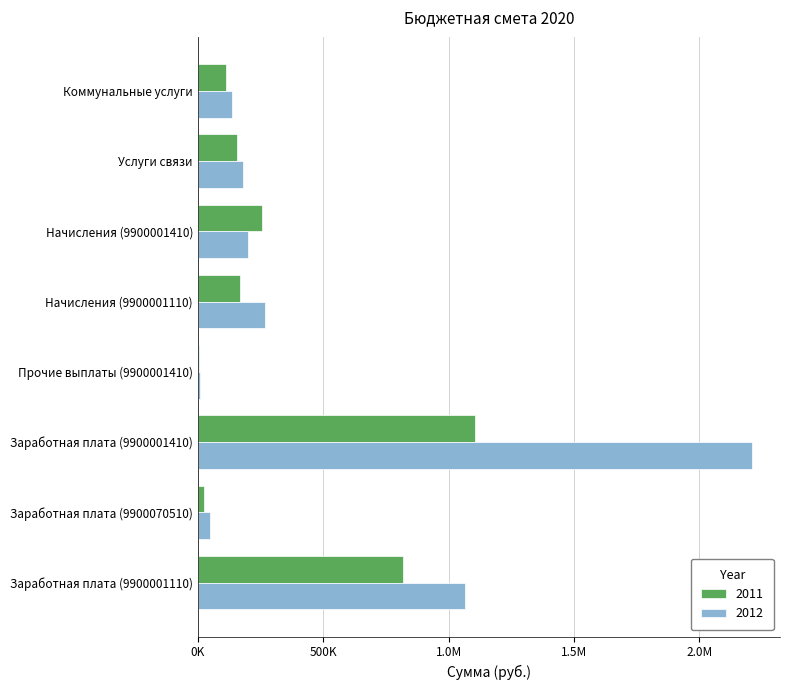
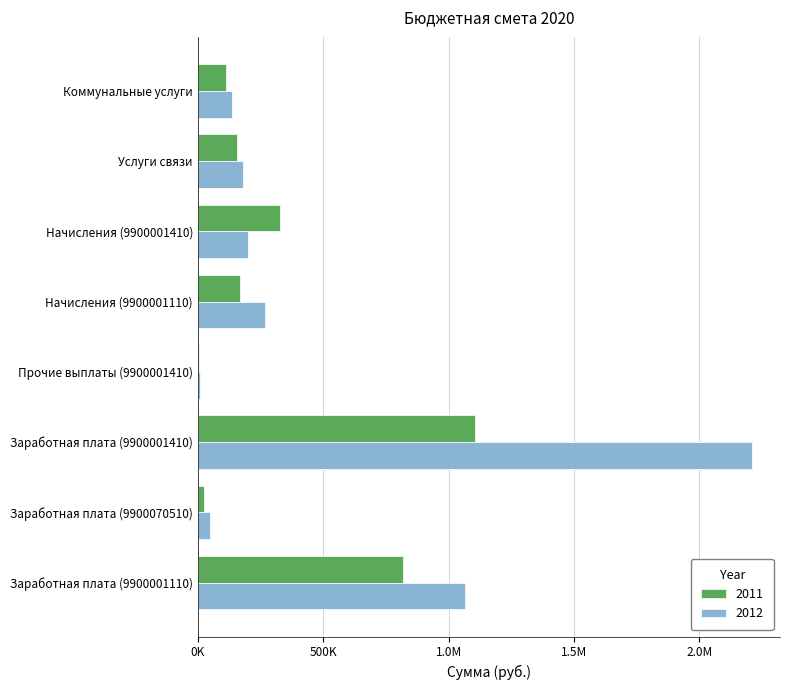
  {
    "2011": {
      "Коммунальные услуги": 110000,
      "Услуги связи": 160000,
-     "Начисления (9900001410)": 250000,
+     "Начисления (9900001410)": 330000,
      "Начисления (9900001110)": 170000,
      "Заработная плата (9900001410)": 1110000,
      "Заработная плата (9900070510)": 20000,
      "Заработная плата (9900001110)": 820000
    },
    "2012": {
      "Коммунальные услуги": 140000,
      "Услуги связи": 180000,
      "Начисления (9900001410)": 200000,
      "Начисления (9900001110)": 270000,
      "Заработная плата (9900001410)": 2210000,
      "Заработная плата (9900070510)": 50000,
      "Заработная плата (9900001110)": 1060000
    }
  }
